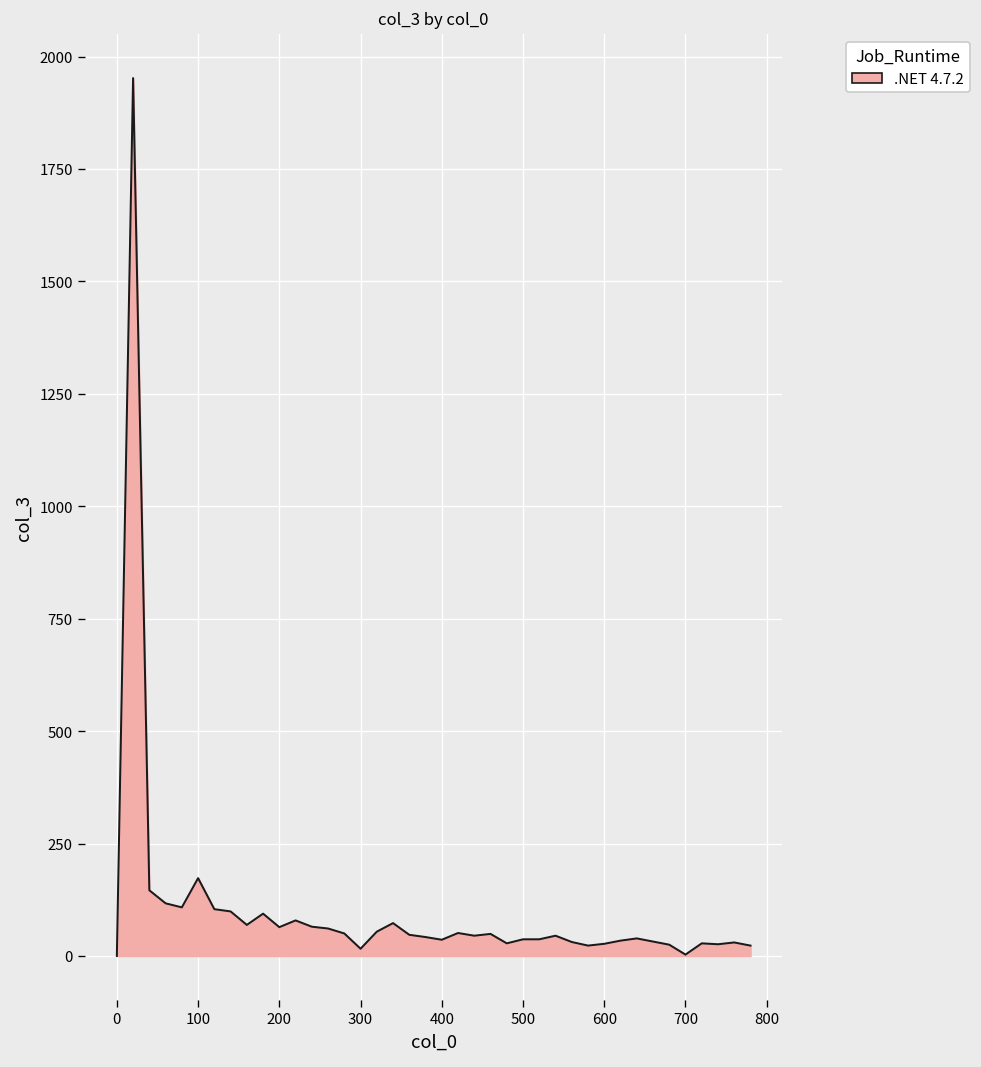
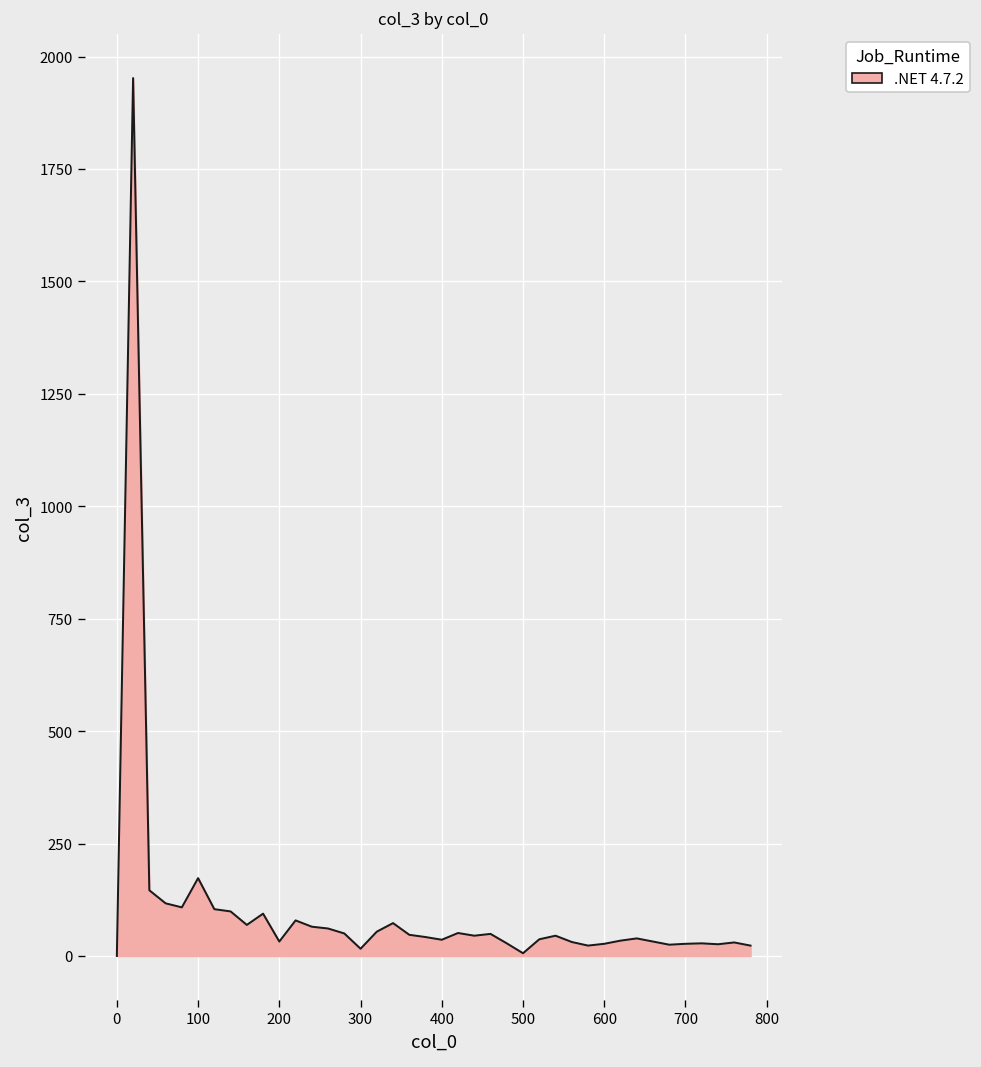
  {
    "0": 0,
    "100": 170,
-   "200": 60,
+   "200": 30,
    "300": 20,
    "400": 40,
-   "500": 40,
+   "500": 10,
    "600": 30,
-   "700": 0
+   "700": 30
  }
